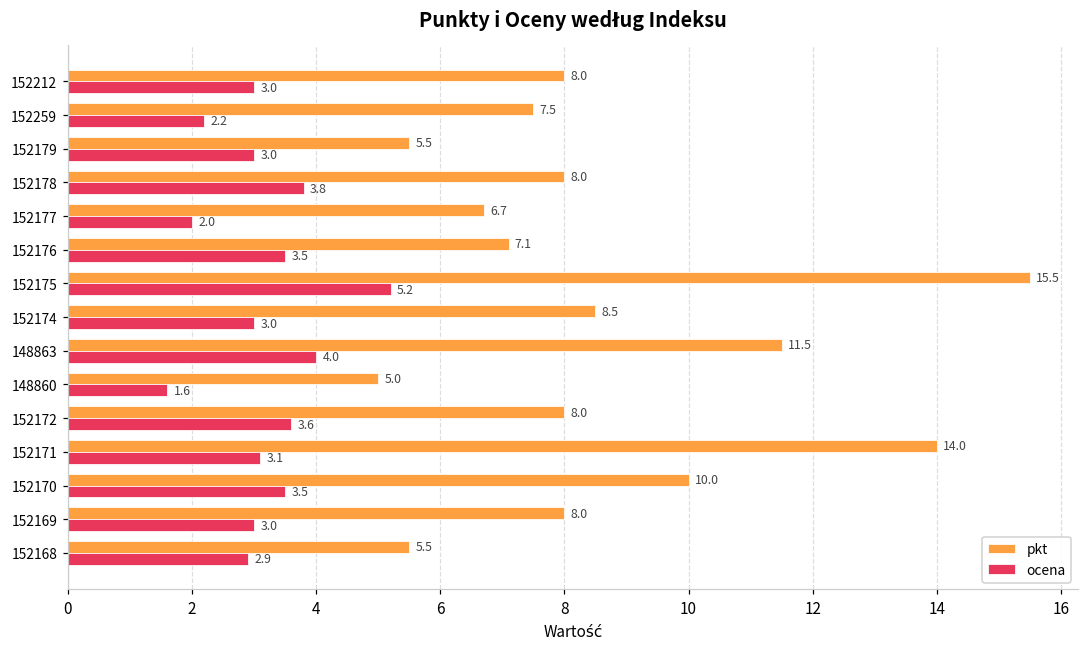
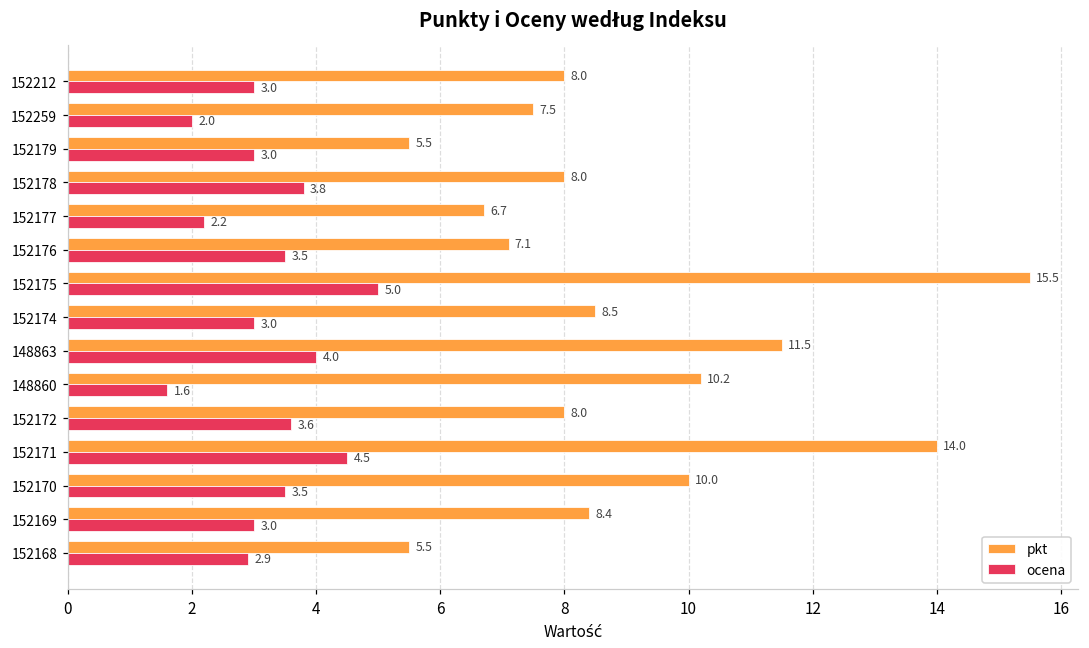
  {
    "pkt": {
      "152212": 8.0,
      "152259": 7.5,
      "152179": 5.5,
      "152178": 8.0,
      "152177": 6.7,
      "152176": 7.1,
      "152175": 15.5,
      "152174": 8.5,
      "148863": 11.5,
-     "148860": 5.0,
+     "148860": 10.2,
      "152172": 8.0,
      "152171": 14.0,
      "152170": 10.0,
-     "152169": 8.0,
+     "152169": 8.4,
      "152168": 5.5
    },
    "ocena": {
      "152212": 3.0,
-     "152259": 2.2,
+     "152259": 2.0,
      "152179": 3.0,
      "152178": 3.8,
-     "152177": 2.0,
+     "152177": 2.2,
      "152176": 3.5,
-     "152175": 5.2,
+     "152175": 5.0,
      "152174": 3.0,
      "148863": 4.0,
      "148860": 1.6,
      "152172": 3.6,
-     "152171": 3.1,
+     "152171": 4.5,
      "152170": 3.5,
      "152169": 3.0,
      "152168": 2.9
    }
  }
